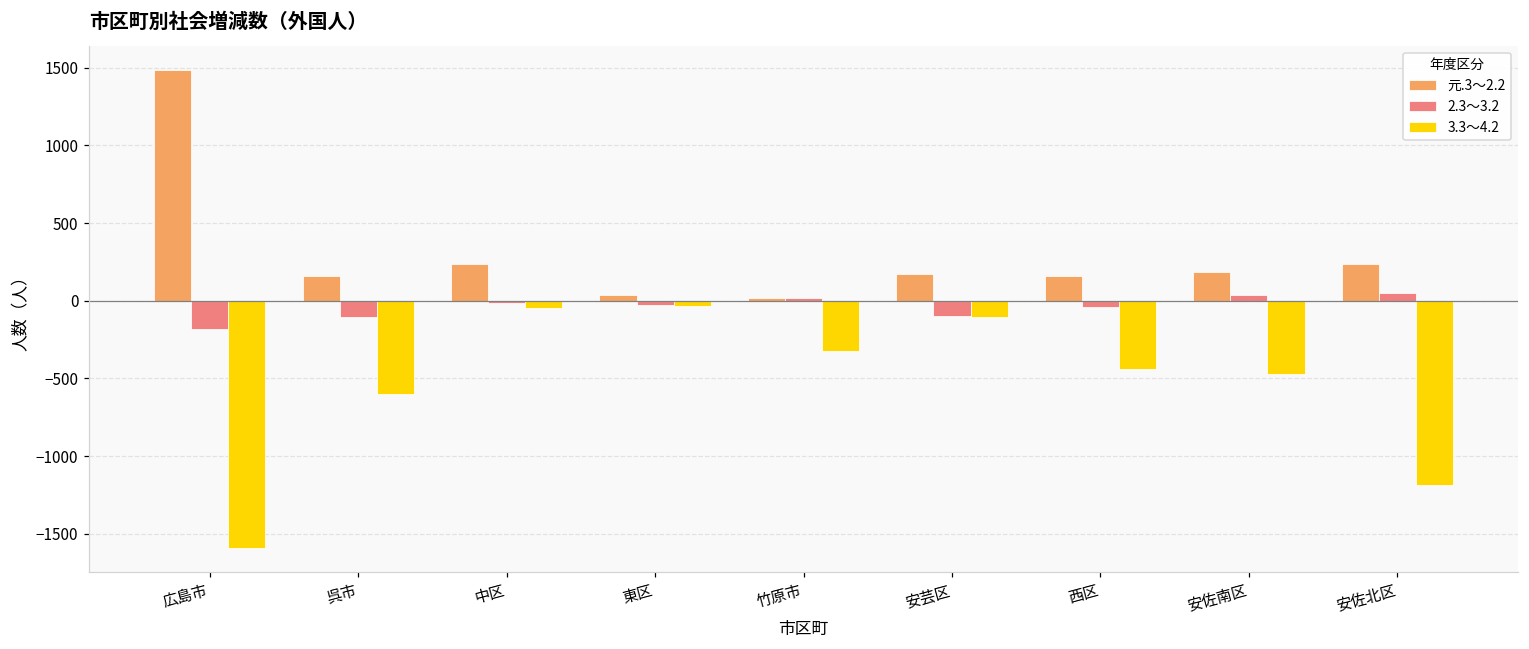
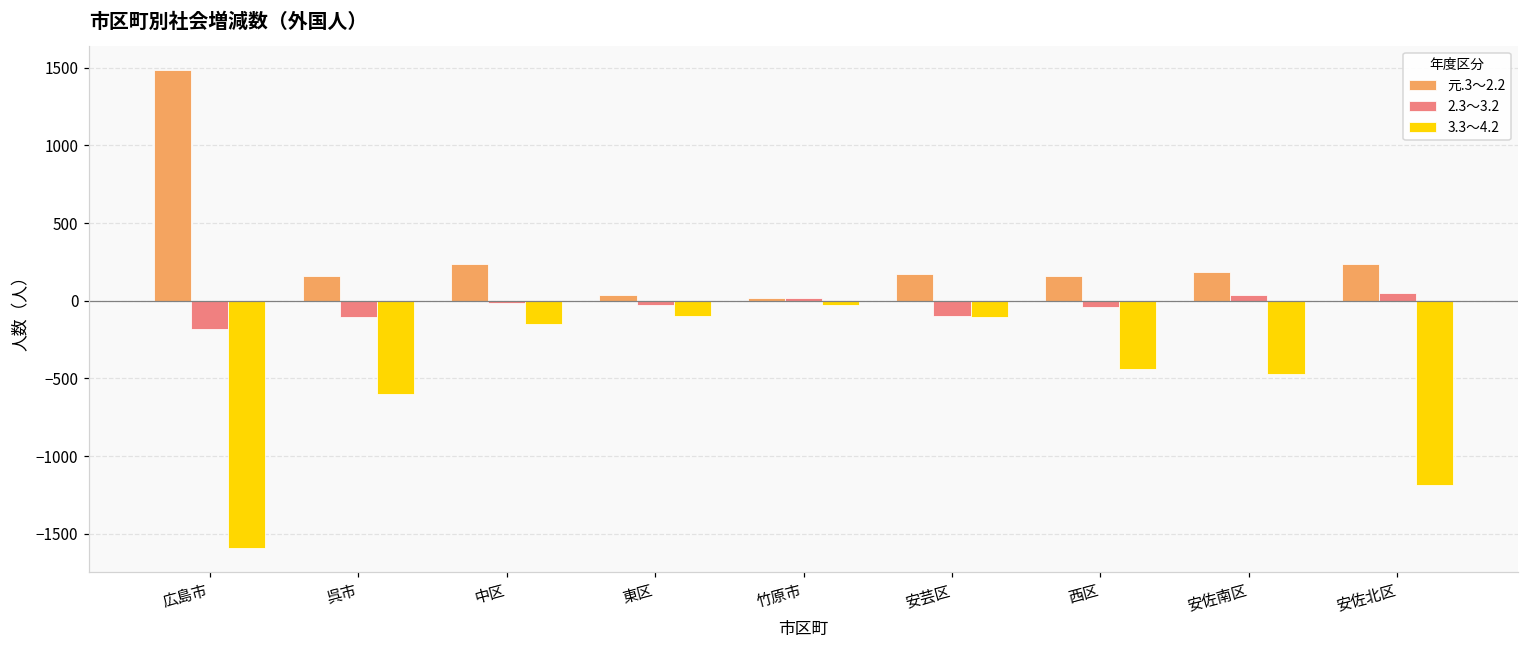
  {
    "3.3～4.2": {
      "広島市": -1590,
      "呉市": -600,
-     "中区": -50,
-     "東区": -30,
-     "竹原市": -320,
+     "中区": -150,
+     "東区": -100,
+     "竹原市": -30,
      "安芸区": -100,
      "西区": -440,
      "安佐南区": -470,
      "安佐北区": -1190
    }
  }
